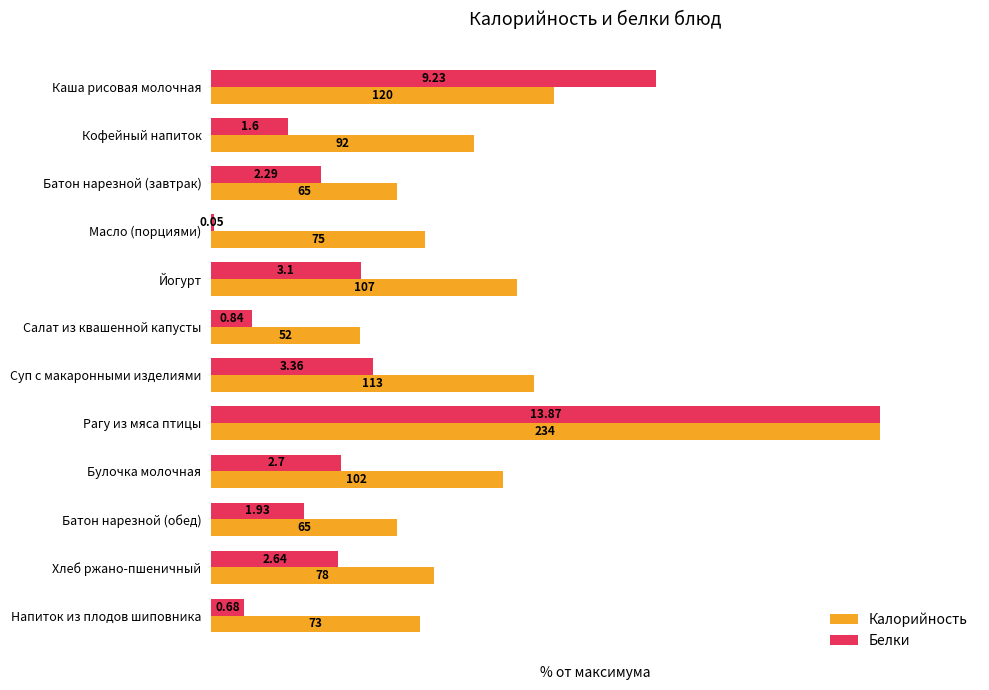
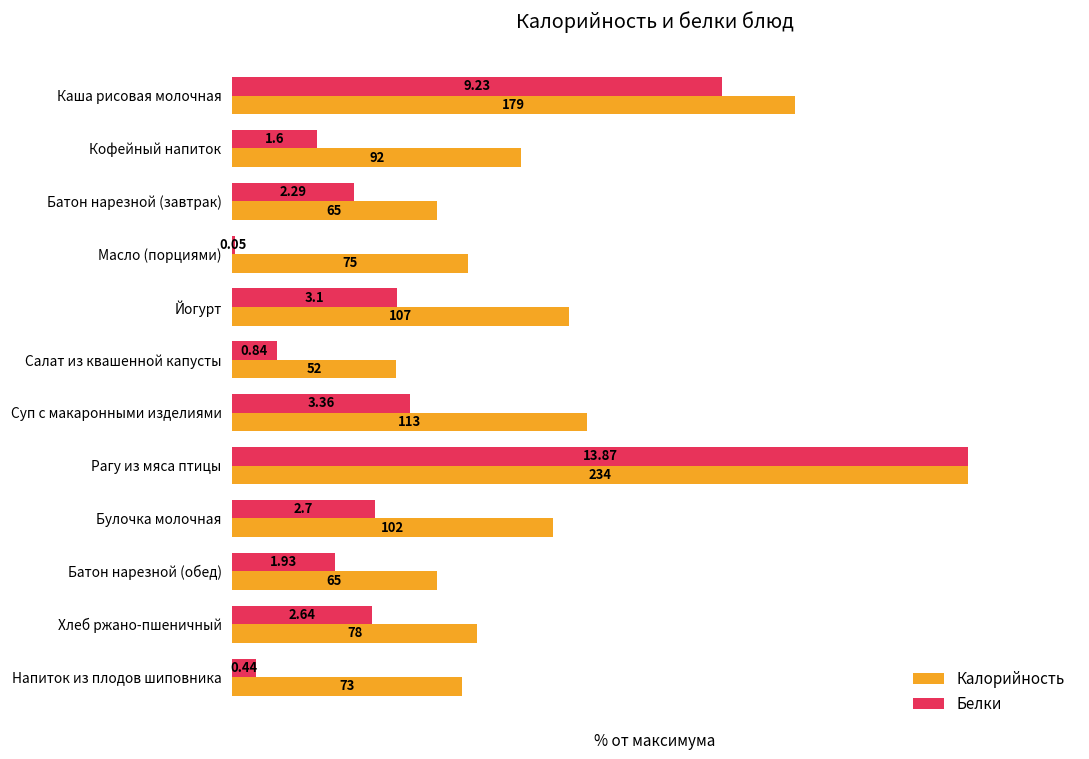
  {
    "Калорийность": {
-     "Каша рисовая молочная": 120
+     "Каша рисовая молочная": 179
    },
    "Белки": {
-     "Напиток из плодов шиповника": 0.68
+     "Напиток из плодов шиповника": 0.44
    }
  }
